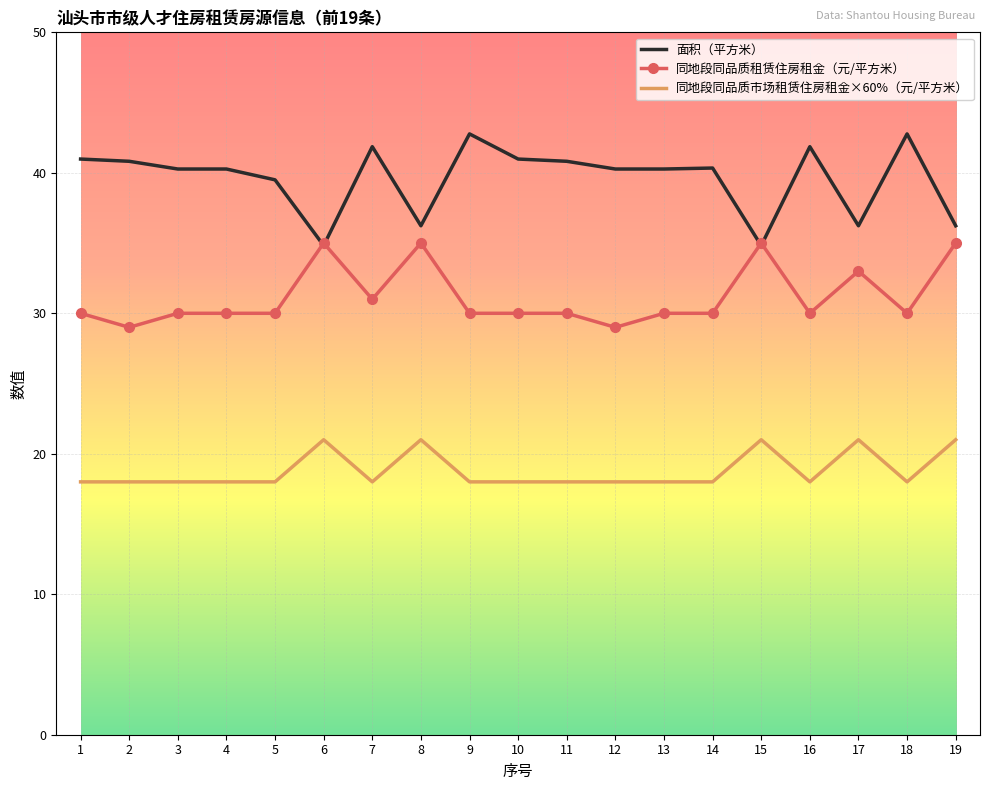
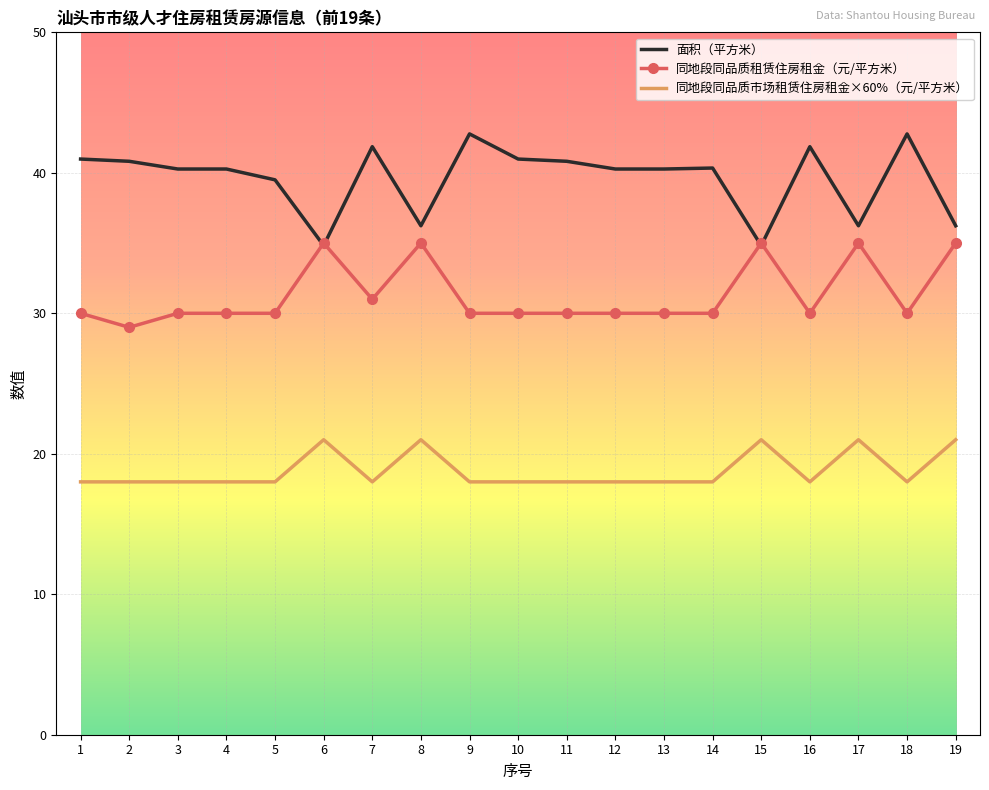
  {
    "面积（平方米）": {
      "1": 41,
      "2": 40.8,
      "3": 40.3,
      "4": 40.3,
      "5": 39.5,
      "6": 34.8,
      "7": 42,
      "8": 36.2,
      "9": 42.8,
      "10": 41,
      "11": 40.8,
      "12": 40.3,
      "13": 40.3,
      "14": 40.3,
      "15": 34.8,
      "16": 42,
      "17": 36.2,
      "18": 42.8,
      "19": 36.2
    },
    "同地段同品质租赁住房租金（元/平方米）": {
      "1": 30,
      "2": 29,
      "3": 30,
      "4": 30,
      "5": 30,
      "6": 35,
      "7": 31,
      "8": 35,
      "9": 30,
      "10": 30,
      "11": 30,
-     "12": 29,
+     "12": 30,
      "13": 30,
      "14": 30,
      "15": 35,
      "16": 30,
-     "17": 33,
+     "17": 35,
      "18": 30,
      "19": 35
    },
    "同地段同品质市场租赁住房租金×60%（元/平方米）": {
      "1": 18,
      "2": 18,
      "3": 18,
      "4": 18,
      "5": 18,
      "6": 21,
      "7": 18,
      "8": 21,
      "9": 18,
      "10": 18,
      "11": 18,
      "12": 18,
      "13": 18,
      "14": 18,
      "15": 21,
      "16": 18,
      "17": 21,
      "18": 18,
      "19": 21
    }
  }
